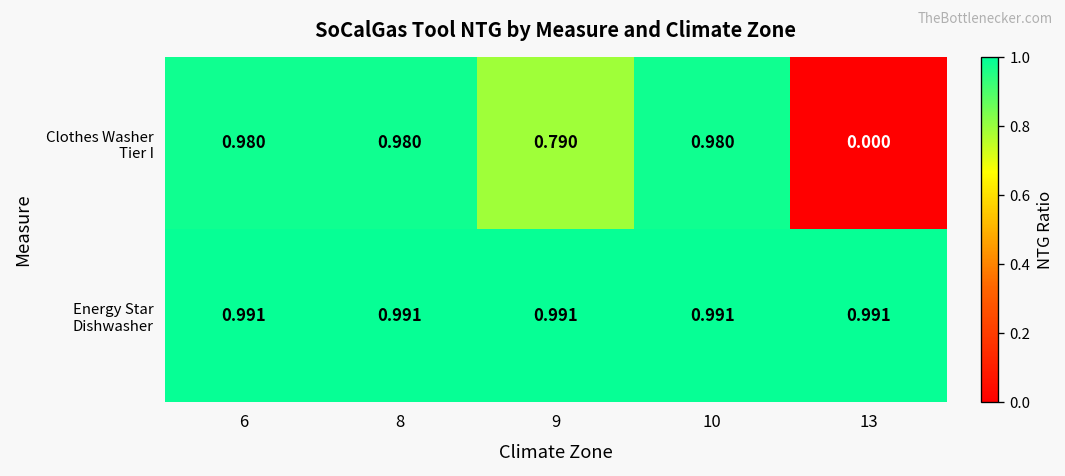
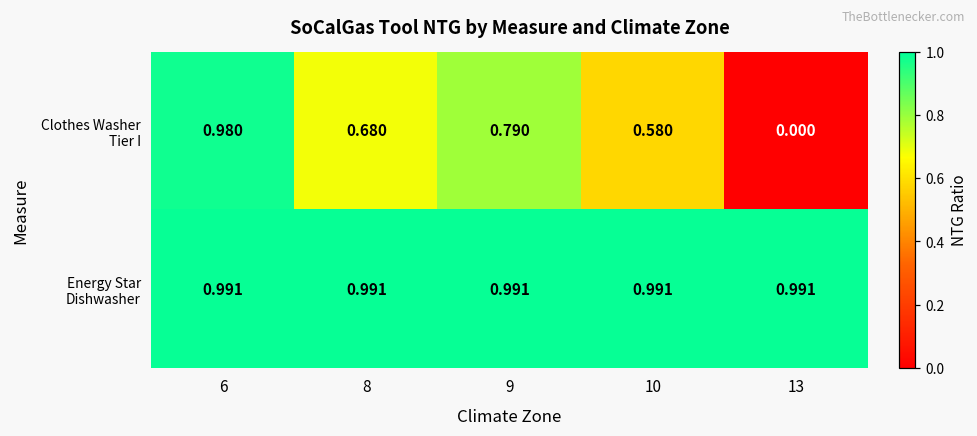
  {
    "Clothes Washer Tier I": {
      "6": 0.980,
-     "8": 0.980,
+     "8": 0.680,
      "9": 0.790,
-     "10": 0.980,
+     "10": 0.580,
      "13": 0.000
    },
    "Energy Star Dishwasher": {
      "6": 0.991,
      "8": 0.991,
      "9": 0.991,
      "10": 0.991,
      "13": 0.991
    }
  }
